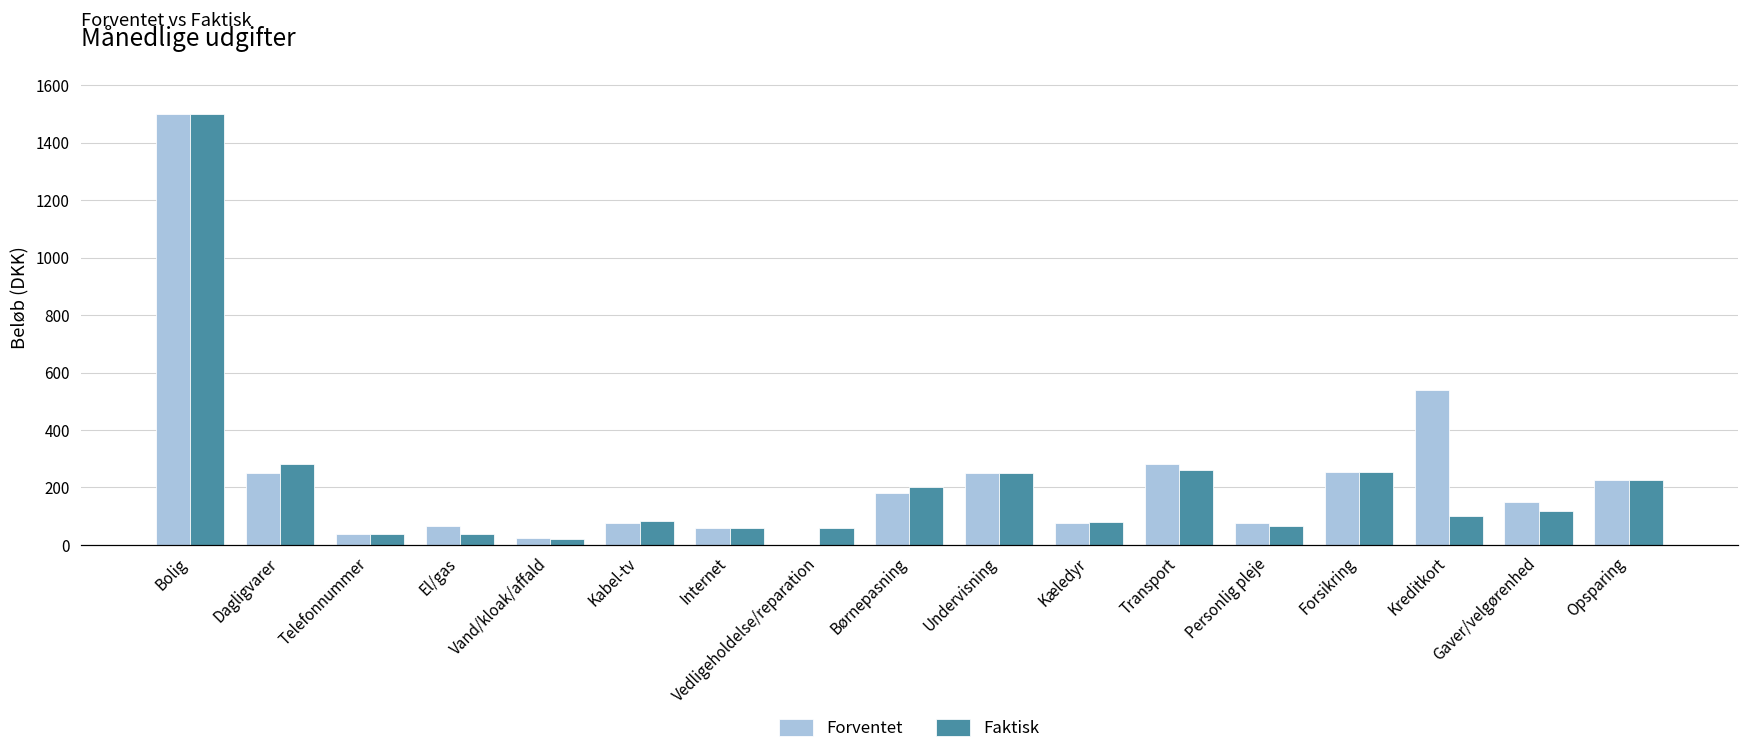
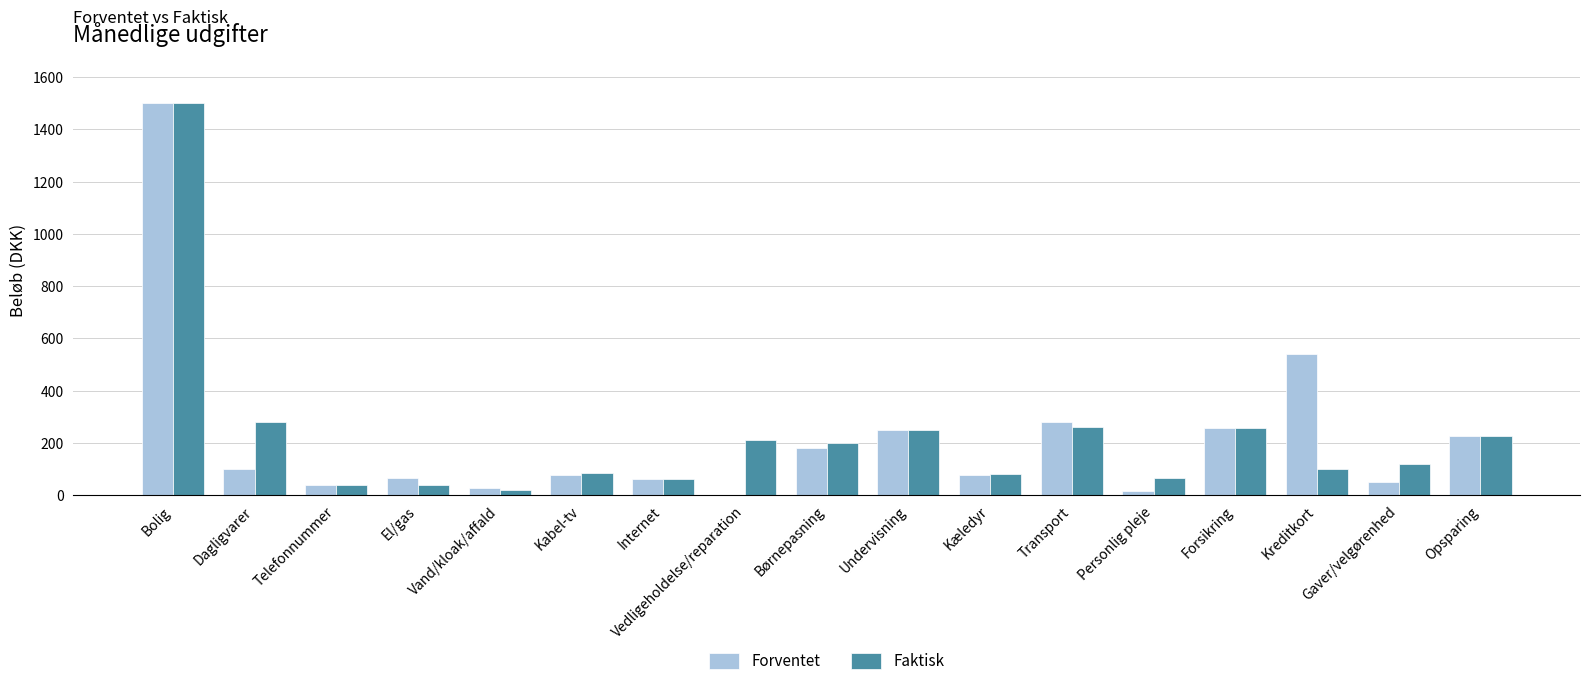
  {
    "Forventet": {
      "Bolig": 1500,
-     "Dagligvarer": 250,
+     "Dagligvarer": 100,
      "Telefonnummer": 40,
      "El/gas": 70,
      "Vand/kloak/affald": 30,
      "Kabel-tv": 80,
      "Internet": 60,
      "Vedligeholdelse/reparation": 0,
      "Børnepasning": 180,
      "Undervisning": 250,
      "Kæledyr": 80,
      "Transport": 280,
-     "Personlig pleje": 80,
+     "Personlig pleje": 20,
      "Forsikring": 260,
      "Kreditkort": 540,
-     "Gaver/velgørenhed": 150,
+     "Gaver/velgørenhed": 50,
      "Opsparing": 230
    },
    "Faktisk": {
      "Bolig": 1500,
      "Dagligvarer": 280,
      "Telefonnummer": 40,
      "El/gas": 40,
      "Vand/kloak/affald": 20,
      "Kabel-tv": 80,
      "Internet": 60,
-     "Vedligeholdelse/reparation": 60,
+     "Vedligeholdelse/reparation": 210,
      "Børnepasning": 200,
      "Undervisning": 250,
      "Kæledyr": 80,
      "Transport": 260,
      "Personlig pleje": 70,
      "Forsikring": 260,
      "Kreditkort": 100,
      "Gaver/velgørenhed": 120,
      "Opsparing": 230
    }
  }
